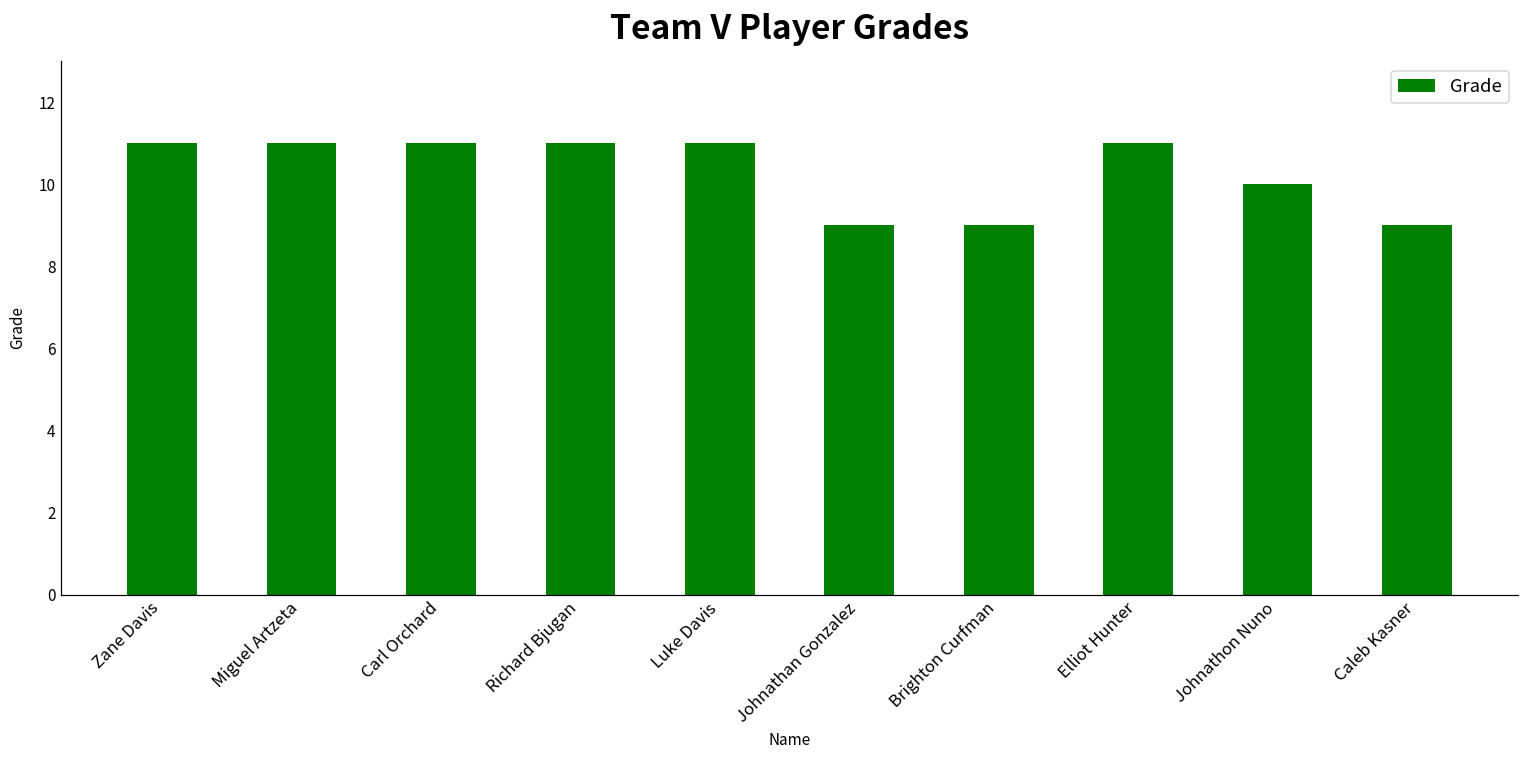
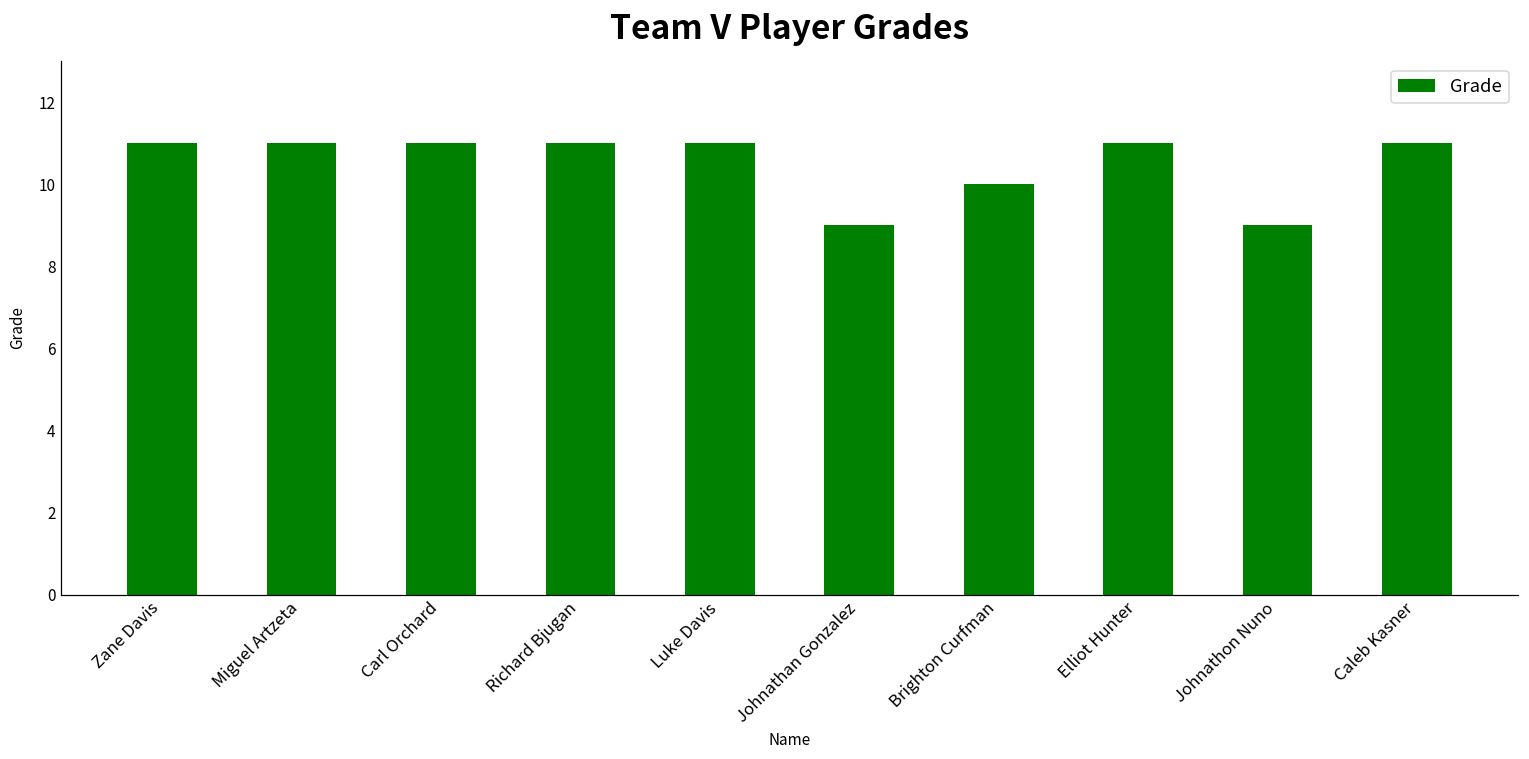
  {
    "Zane Davis": 11,
    "Miguel Artzeta": 11,
    "Carl Orchard": 11,
    "Richard Bjugan": 11,
    "Luke Davis": 11,
    "Johnathan Gonzalez": 9,
-   "Brighton Curfman": 9,
+   "Brighton Curfman": 10,
    "Elliot Hunter": 11,
-   "Johnathon Nuno": 10,
-   "Caleb Kasner": 9
+   "Johnathon Nuno": 9,
+   "Caleb Kasner": 11
  }
